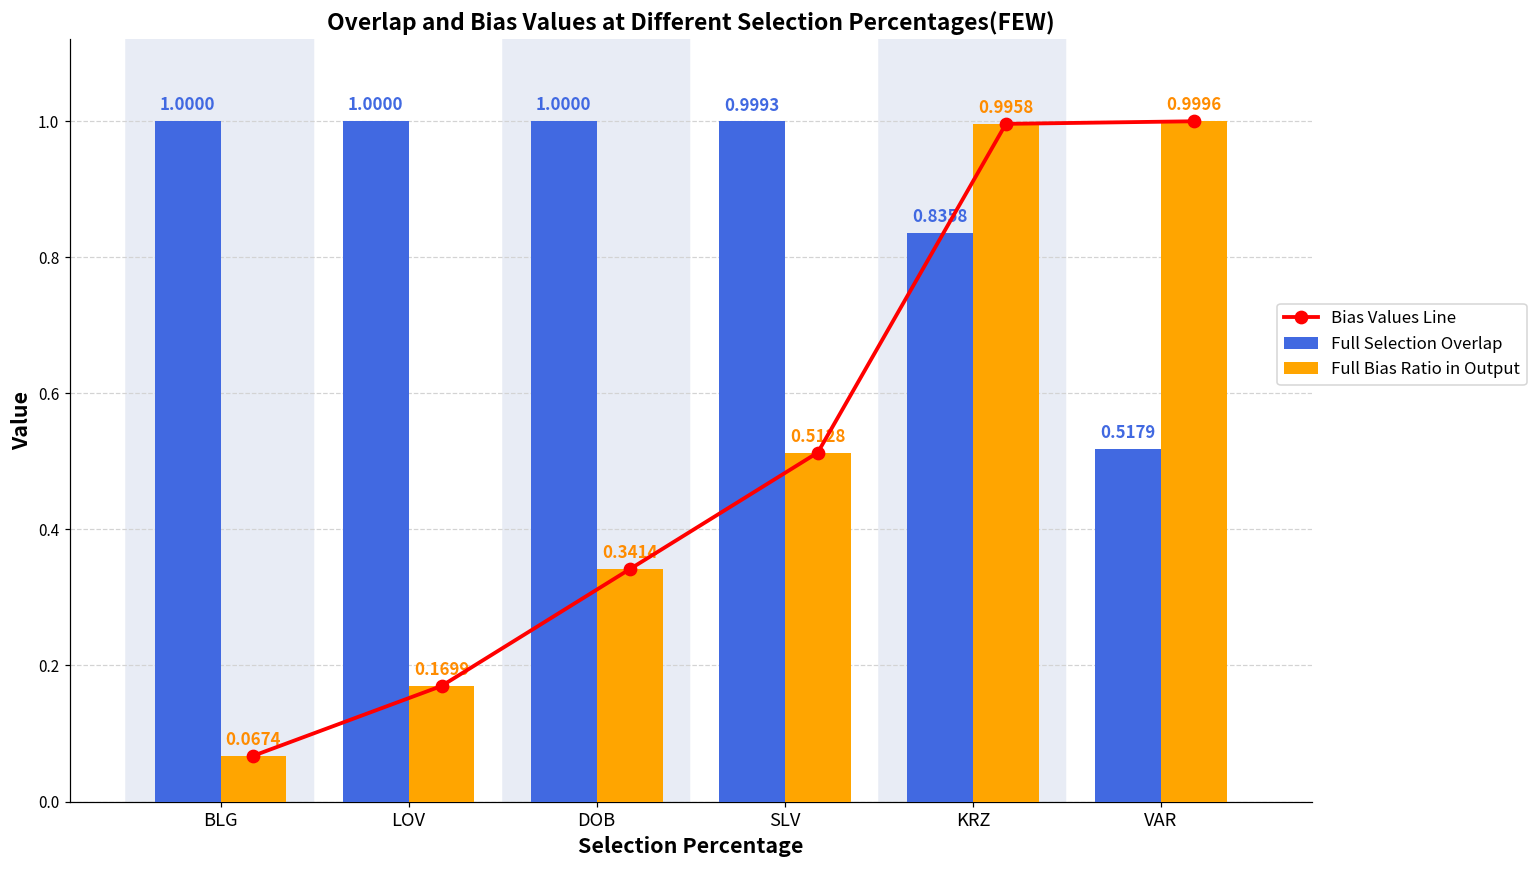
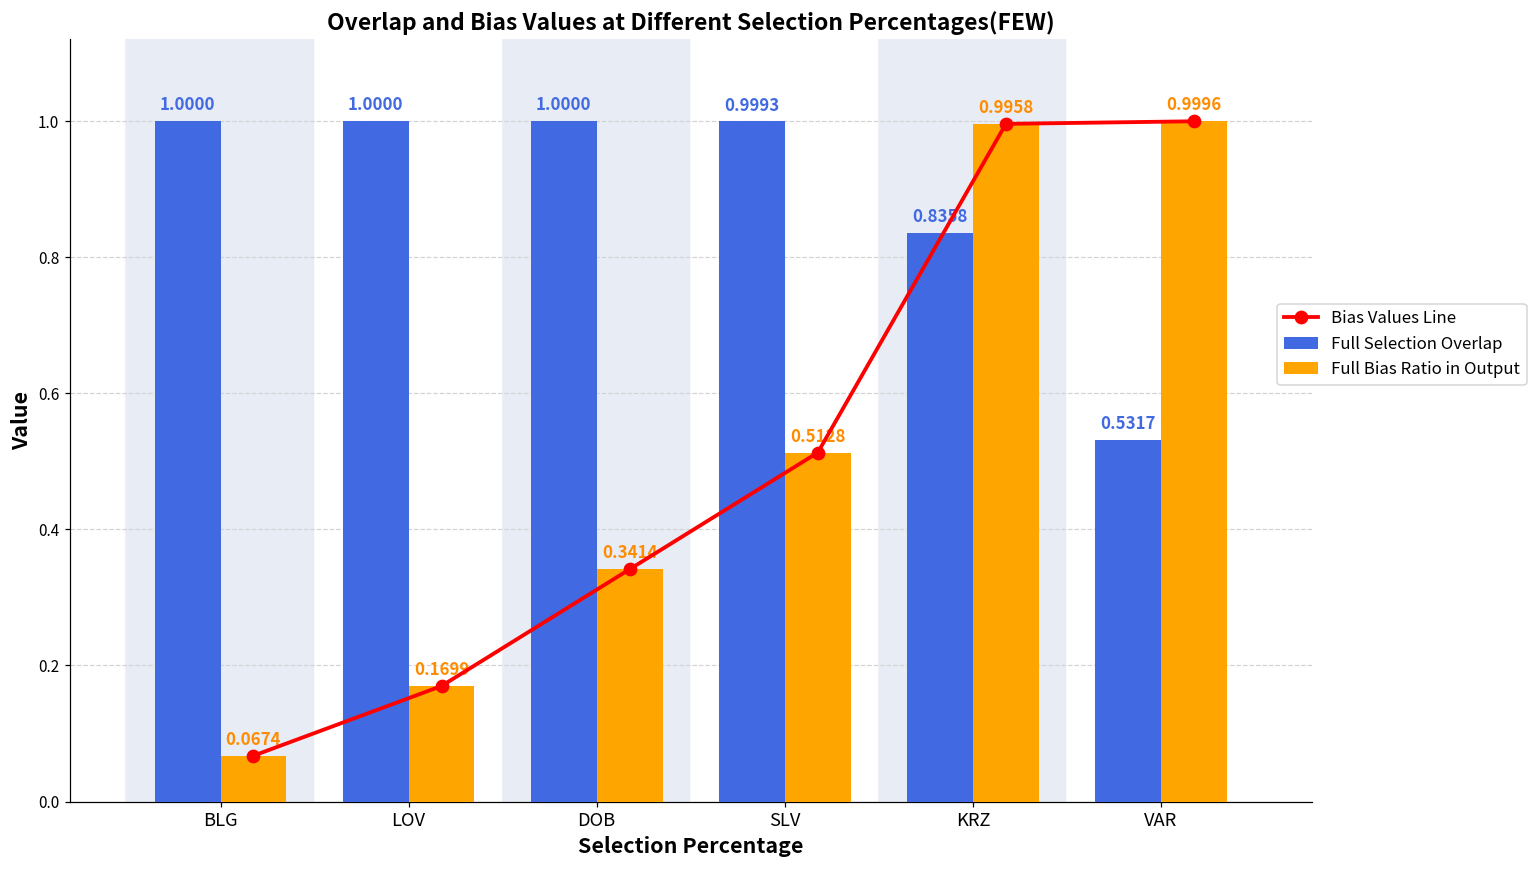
  {
    "Full Selection Overlap": {
      "BLG": 1.0000,
      "LOV": 1.0000,
      "DOB": 1.0000,
      "SLV": 0.9993,
      "KRZ": 0.8358,
-     "VAR": 0.5179
+     "VAR": 0.5317
    },
    "Full Bias Ratio in Output": {
      "BLG": 0.0674,
      "LOV": 0.1699,
      "DOB": 0.3414,
      "SLV": 0.5128,
      "KRZ": 0.9958,
      "VAR": 0.9996
    }
  }
